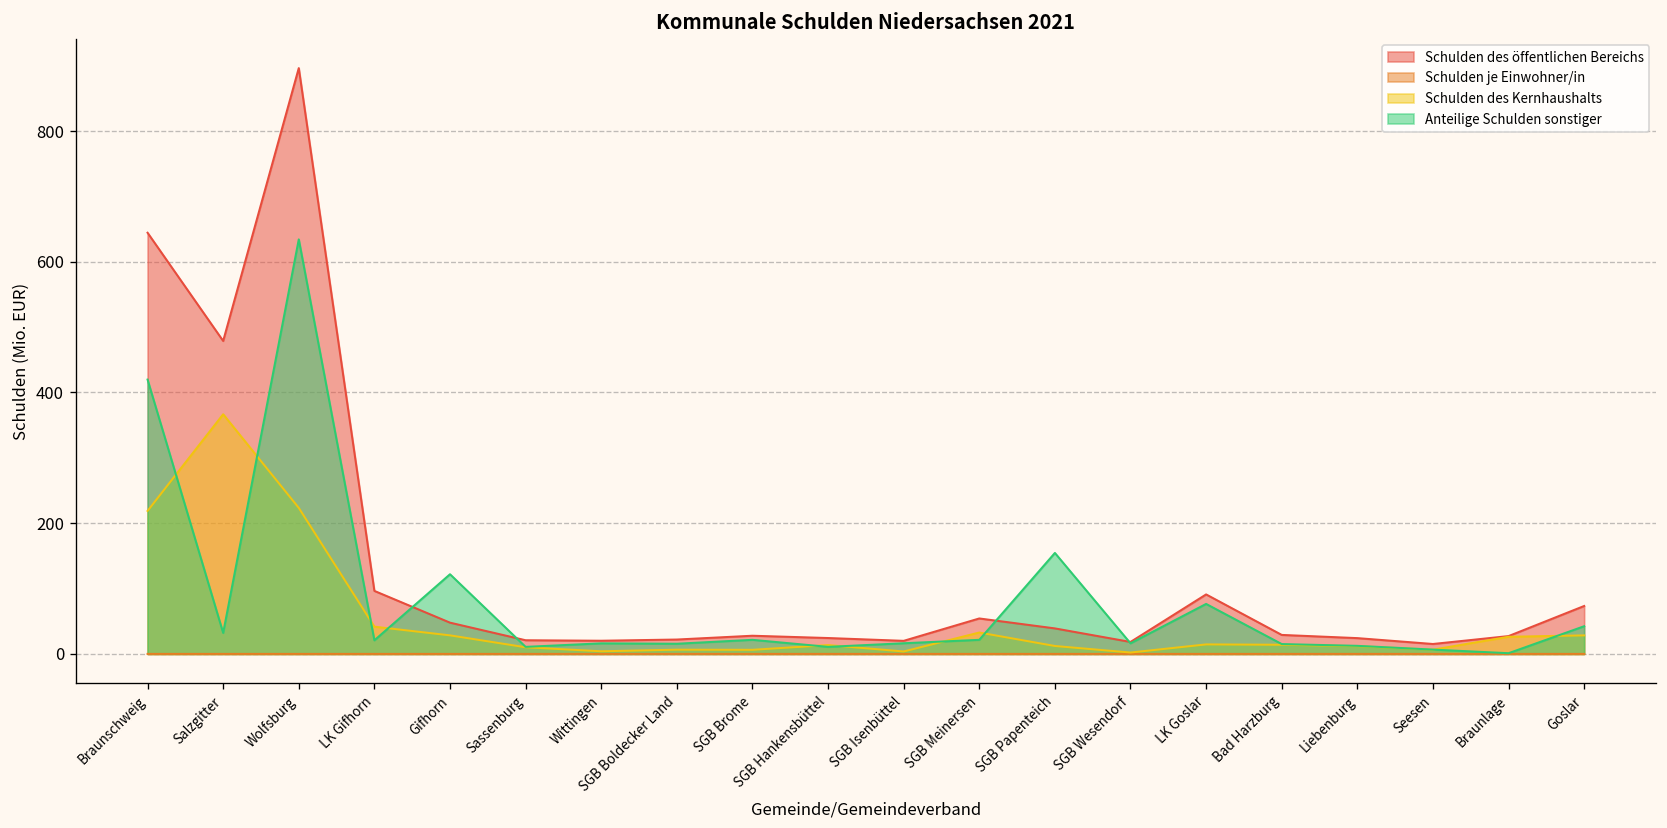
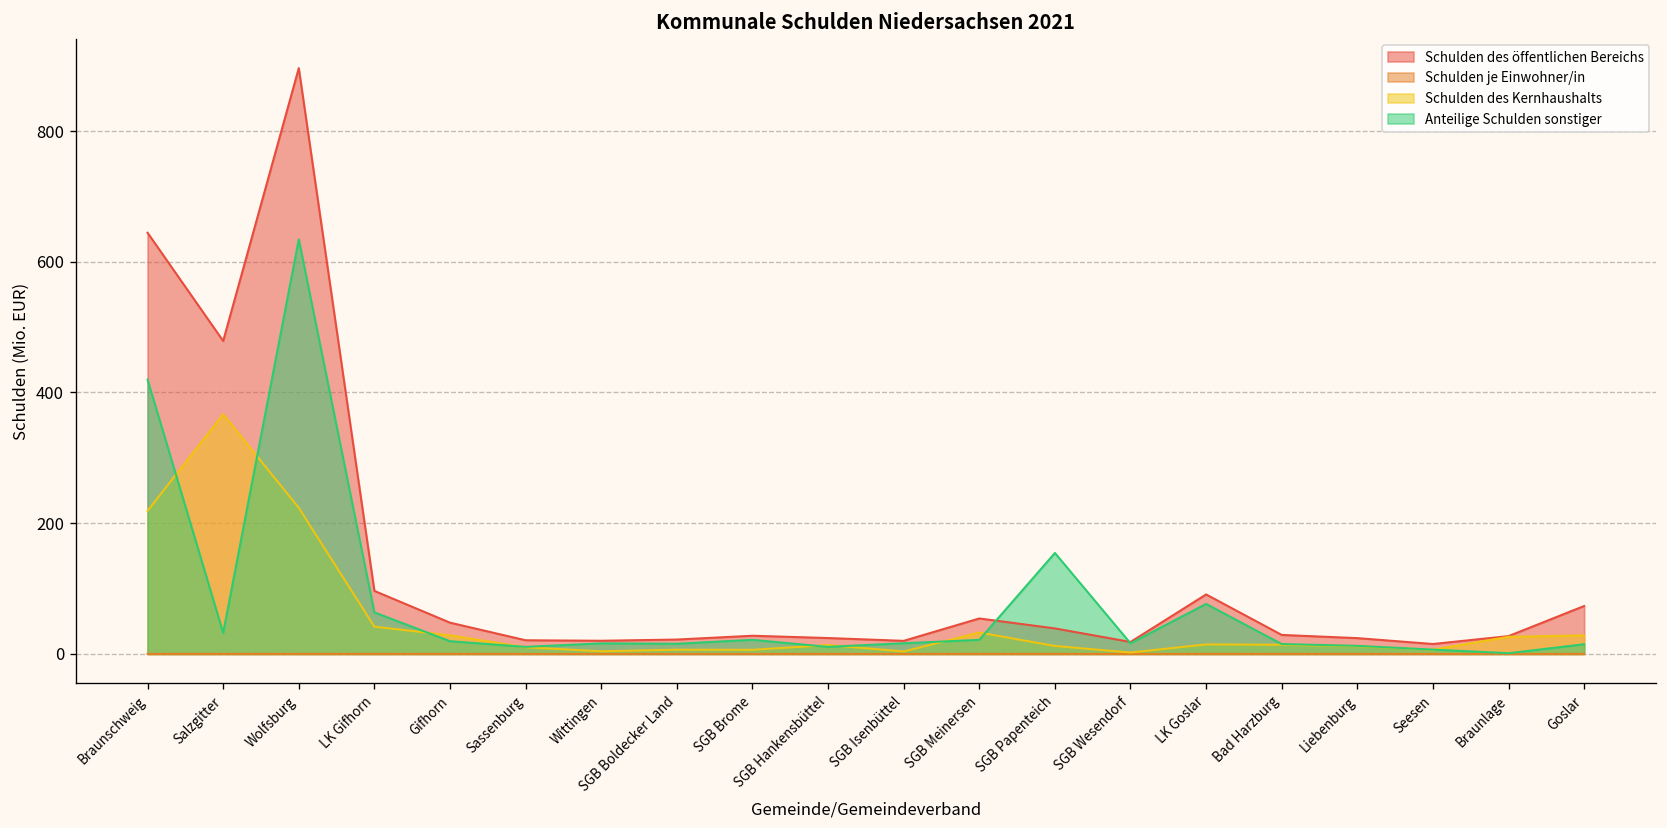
  {
    "Anteilige Schulden sonstiger": {
      "Braunschweig": 420,
      "Salzgitter": 30,
      "Wolfsburg": 630,
-     "LK Gifhorn": 20,
-     "Gifhorn": 120,
+     "LK Gifhorn": 60,
+     "Gifhorn": 20,
      "SGB Boldecker Land": 20,
      "SGB Brome": 20,
      "SGB Meinersen": 20,
      "SGB Papenteich": 150,
      "LK Goslar": 80,
-     "Goslar": 40
+     "Goslar": 10
    }
  }
